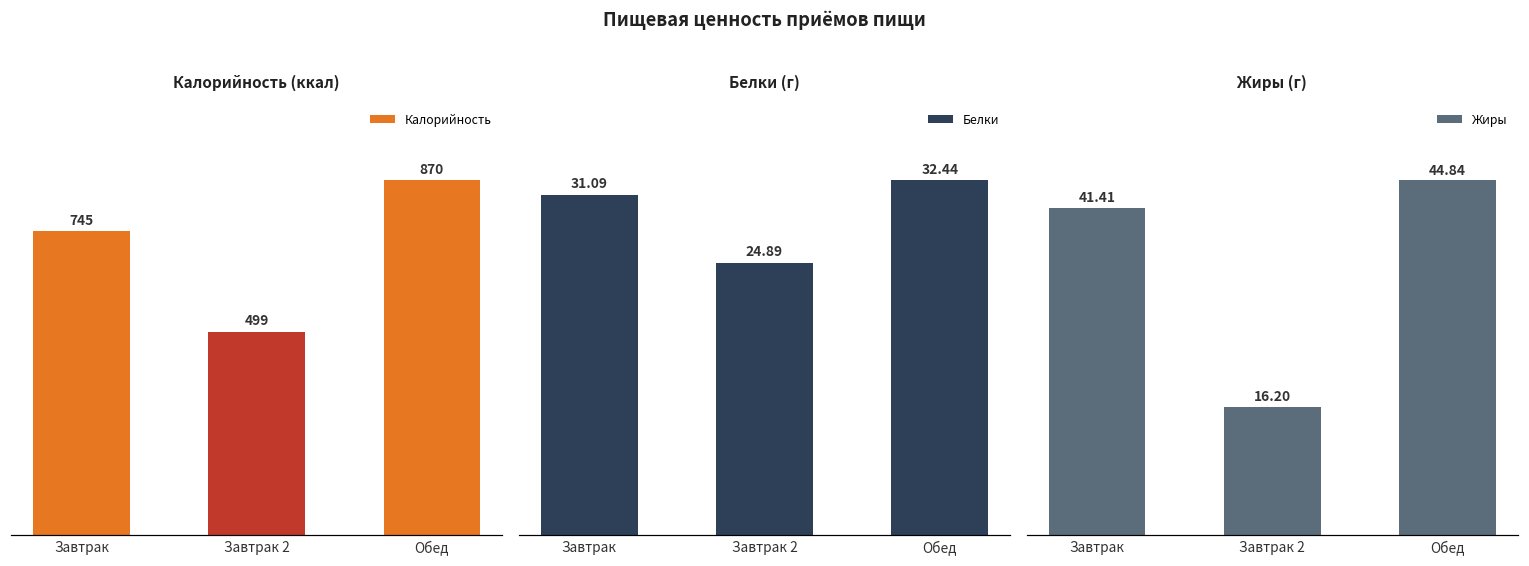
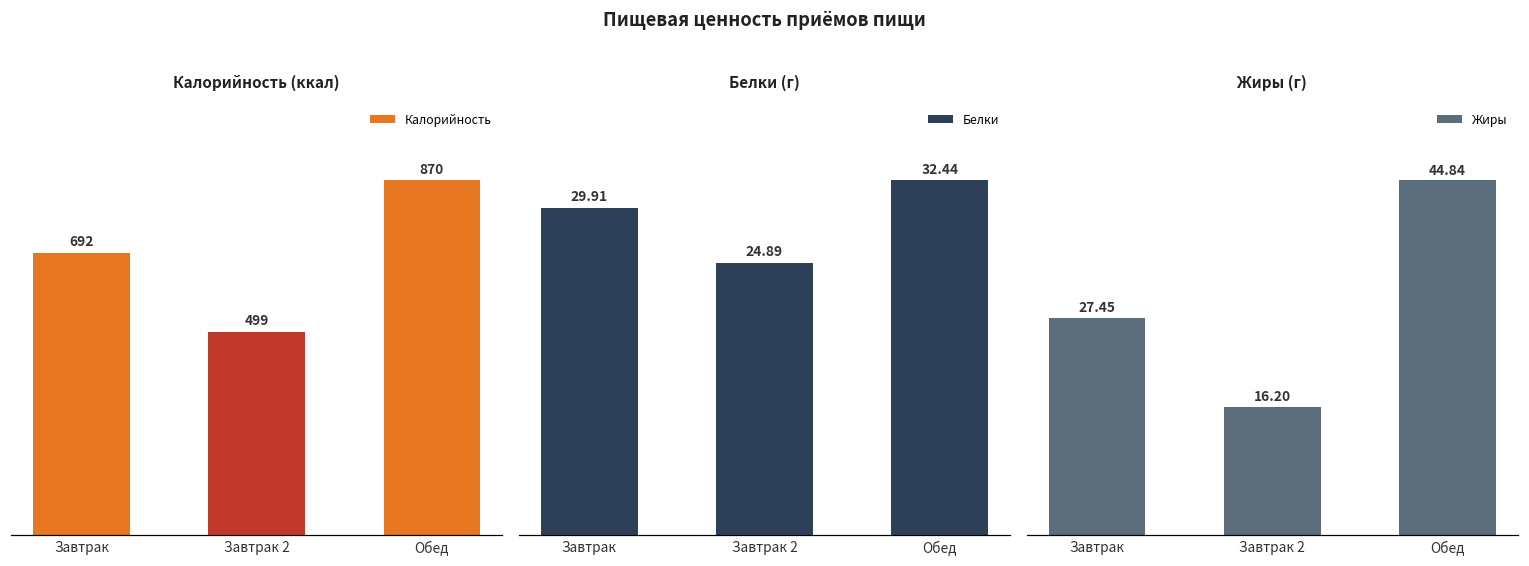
  {
    "Калорийность (ккал)": {
-     "Завтрак": 745,
+     "Завтрак": 692,
      "Завтрак 2": 499,
      "Обед": 870
    },
    "Белки (г)": {
-     "Завтрак": 31.09,
+     "Завтрак": 29.91,
      "Завтрак 2": 24.89,
      "Обед": 32.44
    },
    "Жиры (г)": {
-     "Завтрак": 41.41,
+     "Завтрак": 27.45,
      "Завтрак 2": 16.20,
      "Обед": 44.84
    }
  }
